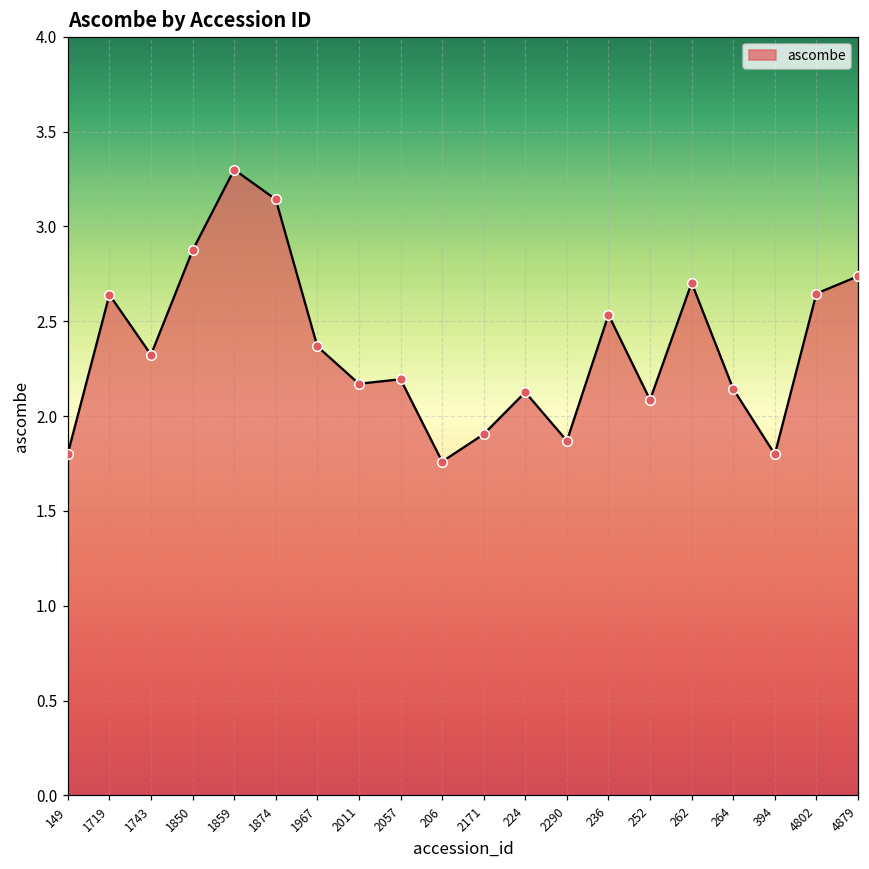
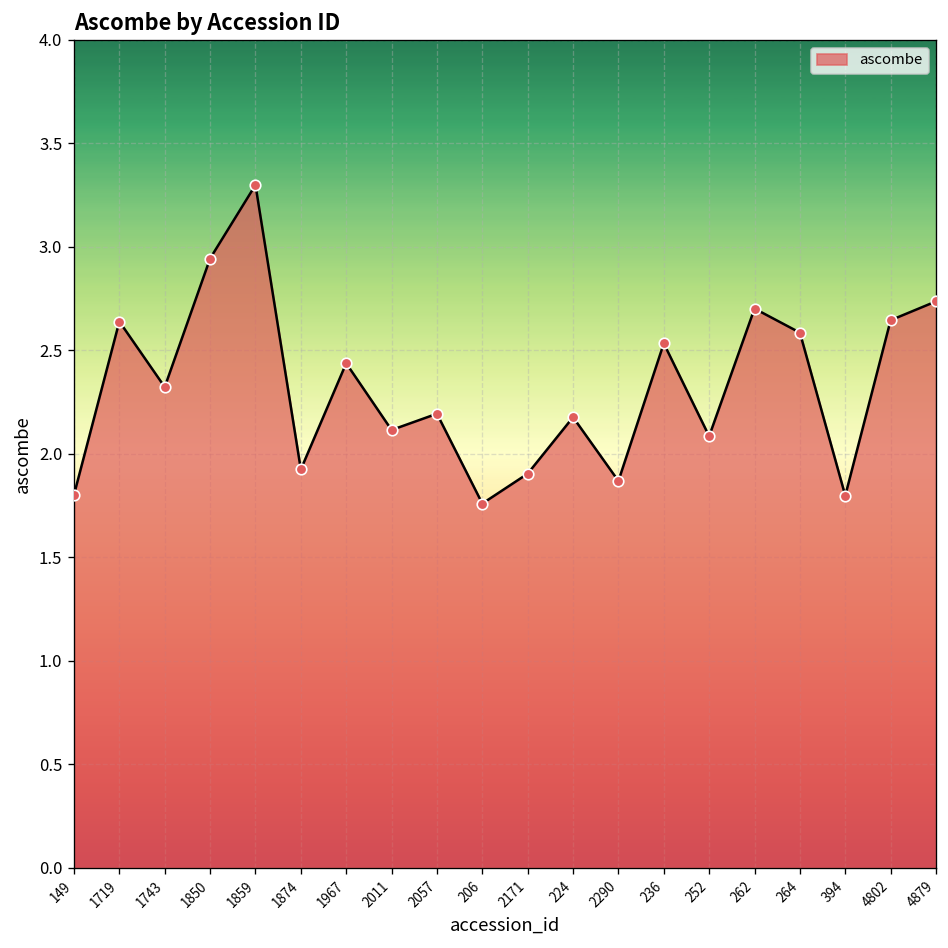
  {
    "149": 1.80,
    "1719": 2.64,
    "1743": 2.32,
-   "1850": 2.87,
+   "1850": 2.94,
    "1859": 3.30,
-   "1874": 3.14,
-   "1967": 2.37,
-   "2011": 2.17,
+   "1874": 1.92,
+   "1967": 2.44,
+   "2011": 2.12,
    "2057": 2.19,
    "206": 1.76,
    "2171": 1.90,
-   "224": 2.13,
+   "224": 2.18,
    "2290": 1.87,
    "236": 2.53,
    "252": 2.09,
    "262": 2.70,
-   "264": 2.14,
+   "264": 2.59,
    "394": 1.80,
    "4802": 2.65,
    "4879": 2.74
  }
